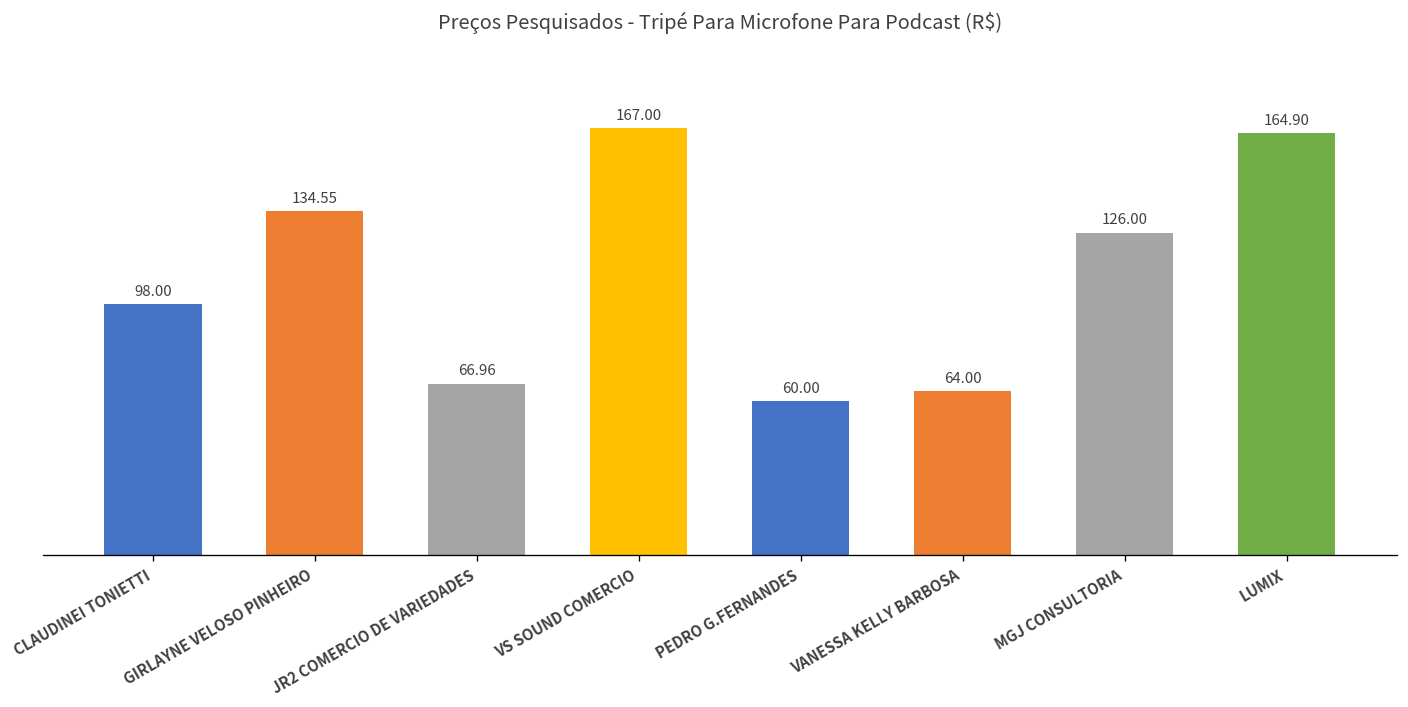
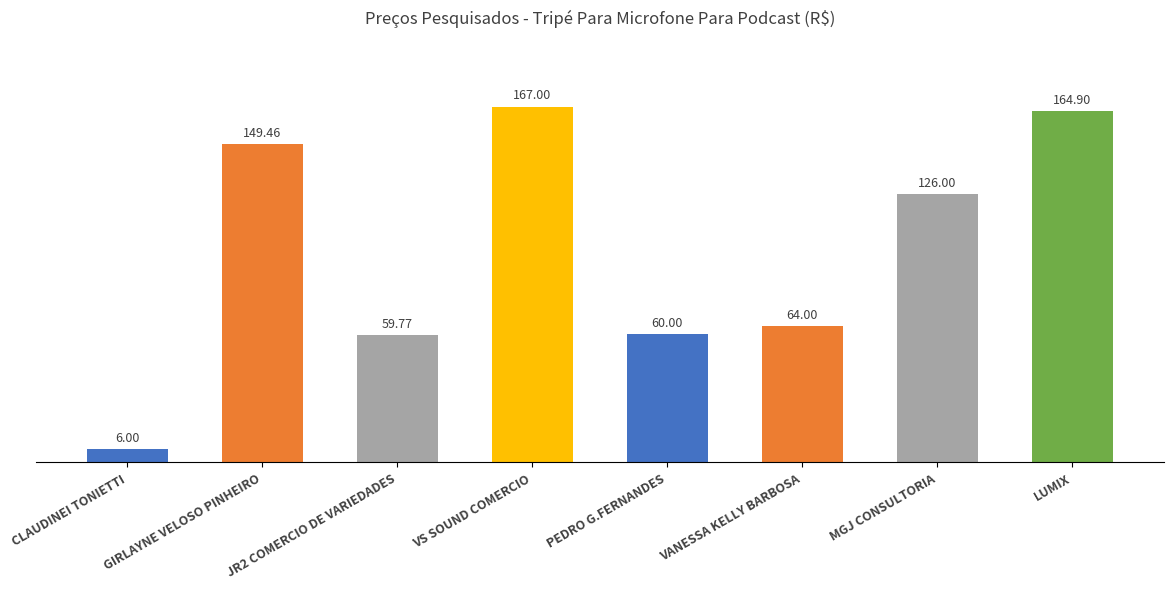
  {
-   "CLAUDINEI TONIETTI": 98.00,
-   "GIRLAYNE VELOSO PINHEIRO": 134.55,
-   "JR2 COMERCIO DE VARIEDADES": 66.96,
+   "CLAUDINEI TONIETTI": 6.00,
+   "GIRLAYNE VELOSO PINHEIRO": 149.46,
+   "JR2 COMERCIO DE VARIEDADES": 59.77,
    "VS SOUND COMERCIO": 167.00,
    "PEDRO G.FERNANDES": 60.00,
    "VANESSA KELLY BARBOSA": 64.00,
    "MGJ CONSULTORIA": 126.00,
    "LUMIX": 164.90
  }
